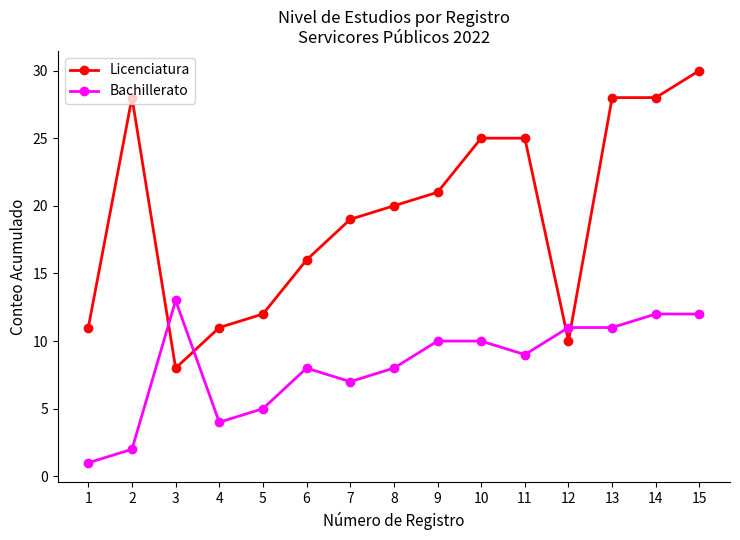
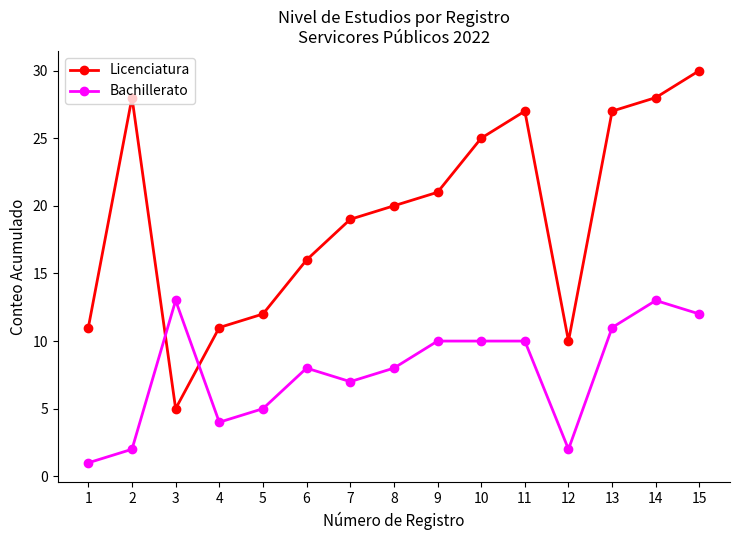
  {
    "Licenciatura": {
      "1": 11,
-     "3": 8,
+     "3": 5,
      "4": 11,
      "5": 12,
      "6": 16,
      "7": 19,
      "8": 20,
      "9": 21,
      "10": 25,
-     "11": 25,
+     "11": 27,
      "12": 10,
-     "13": 28,
+     "13": 27,
      "14": 28,
      "15": 30
    },
    "Bachillerato": {
      "1": 1,
      "2": 2,
      "3": 13,
      "4": 4,
      "5": 5,
      "6": 8,
      "7": 7,
      "8": 8,
      "9": 10,
      "10": 10,
-     "11": 9,
-     "12": 11,
+     "11": 10,
+     "12": 2,
      "13": 11,
-     "14": 12,
+     "14": 13,
      "15": 12
    }
  }
